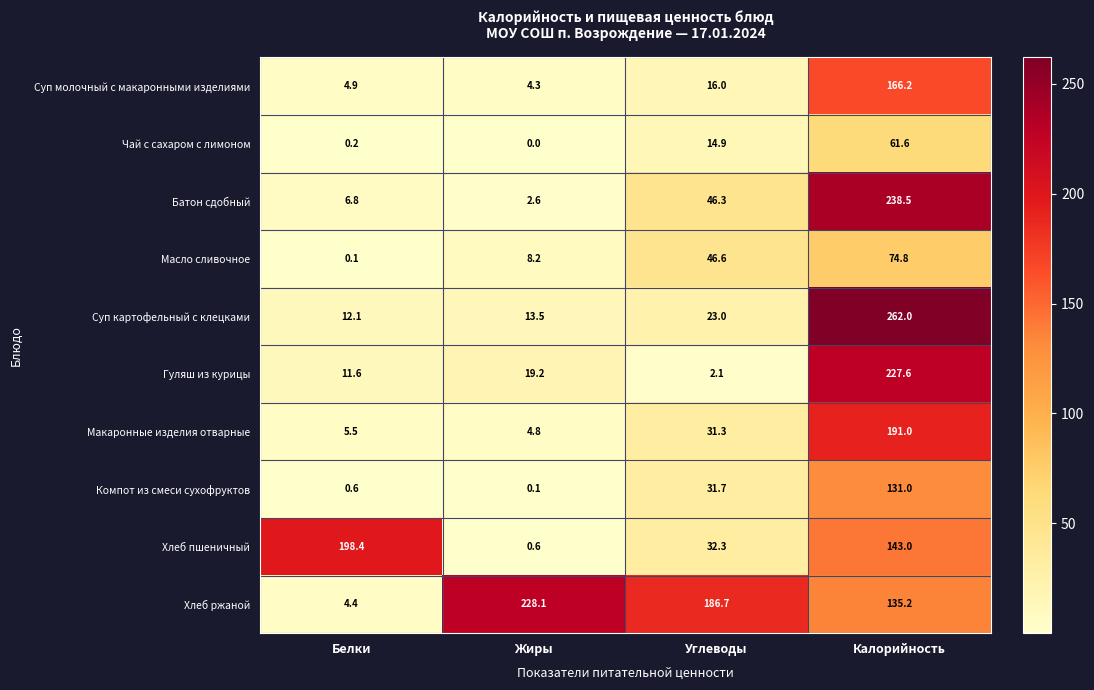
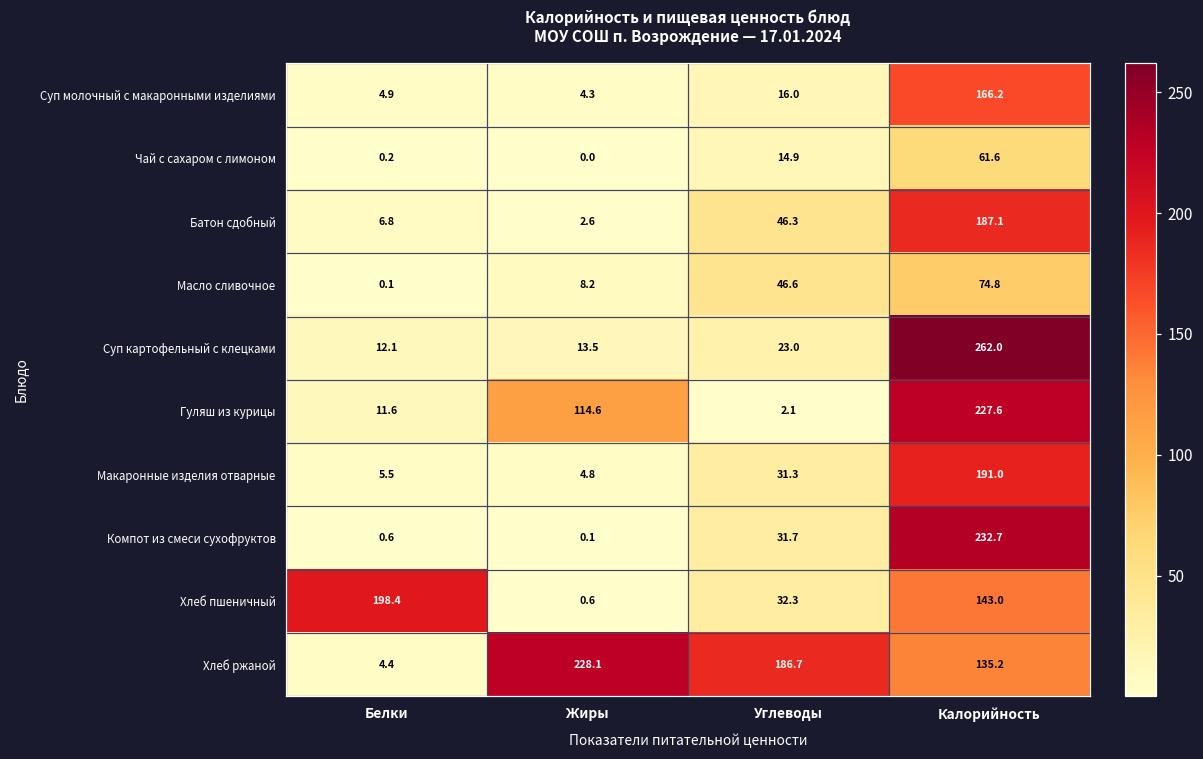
  {
    "Суп молочный с макаронными изделиями": {
      "Белки": 4.9,
      "Жиры": 4.3,
      "Углеводы": 16.0,
      "Калорийность": 166.2
    },
    "Чай с сахаром с лимоном": {
      "Белки": 0.2,
      "Жиры": 0.0,
      "Углеводы": 14.9,
      "Калорийность": 61.6
    },
    "Батон сдобный": {
      "Белки": 6.8,
      "Жиры": 2.6,
      "Углеводы": 46.3,
-     "Калорийность": 238.5
+     "Калорийность": 187.1
    },
    "Масло сливочное": {
      "Белки": 0.1,
      "Жиры": 8.2,
      "Углеводы": 46.6,
      "Калорийность": 74.8
    },
    "Суп картофельный с клецками": {
      "Белки": 12.1,
      "Жиры": 13.5,
      "Углеводы": 23.0,
      "Калорийность": 262.0
    },
    "Гуляш из курицы": {
      "Белки": 11.6,
-     "Жиры": 19.2,
+     "Жиры": 114.6,
      "Углеводы": 2.1,
      "Калорийность": 227.6
    },
    "Макаронные изделия отварные": {
      "Белки": 5.5,
      "Жиры": 4.8,
      "Углеводы": 31.3,
      "Калорийность": 191.0
    },
    "Компот из смеси сухофруктов": {
      "Белки": 0.6,
      "Жиры": 0.1,
      "Углеводы": 31.7,
-     "Калорийность": 131.0
+     "Калорийность": 232.7
    },
    "Хлеб пшеничный": {
      "Белки": 198.4,
      "Жиры": 0.6,
      "Углеводы": 32.3,
      "Калорийность": 143.0
    },
    "Хлеб ржаной": {
      "Белки": 4.4,
      "Жиры": 228.1,
      "Углеводы": 186.7,
      "Калорийность": 135.2
    }
  }
